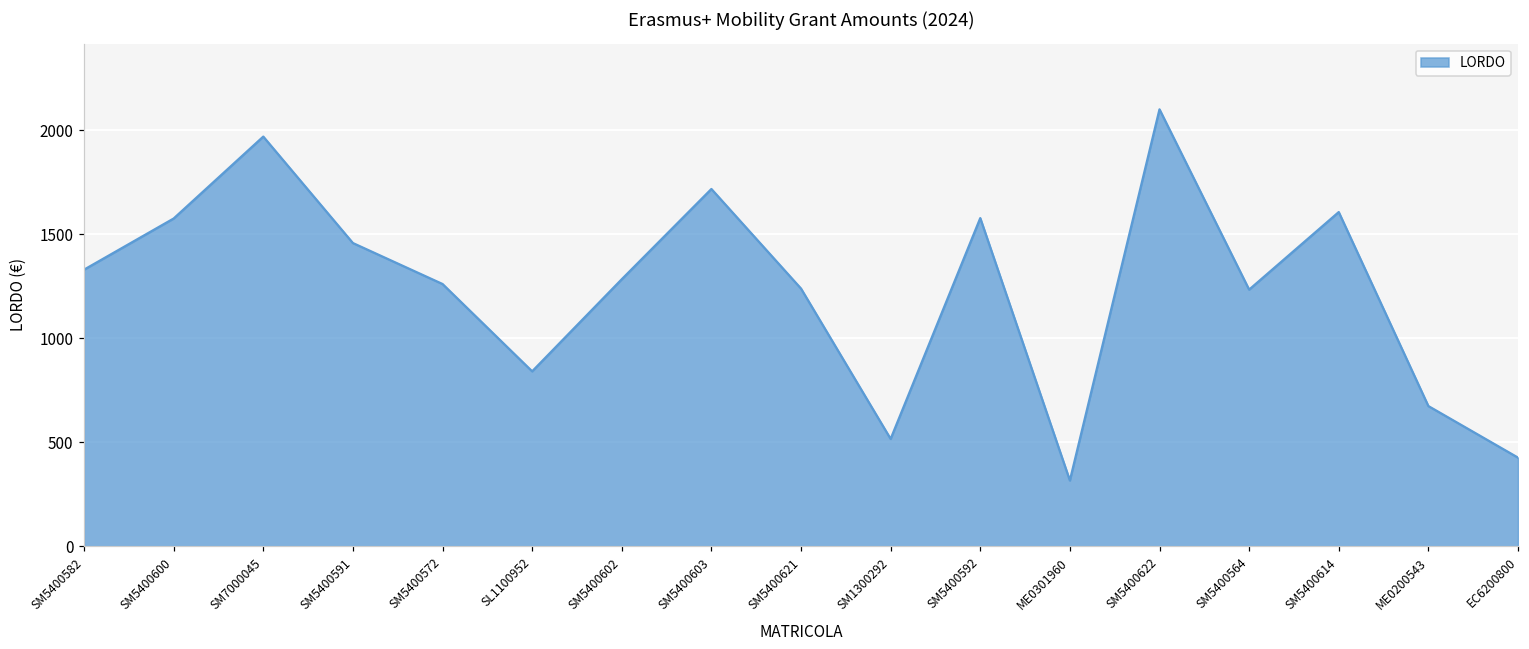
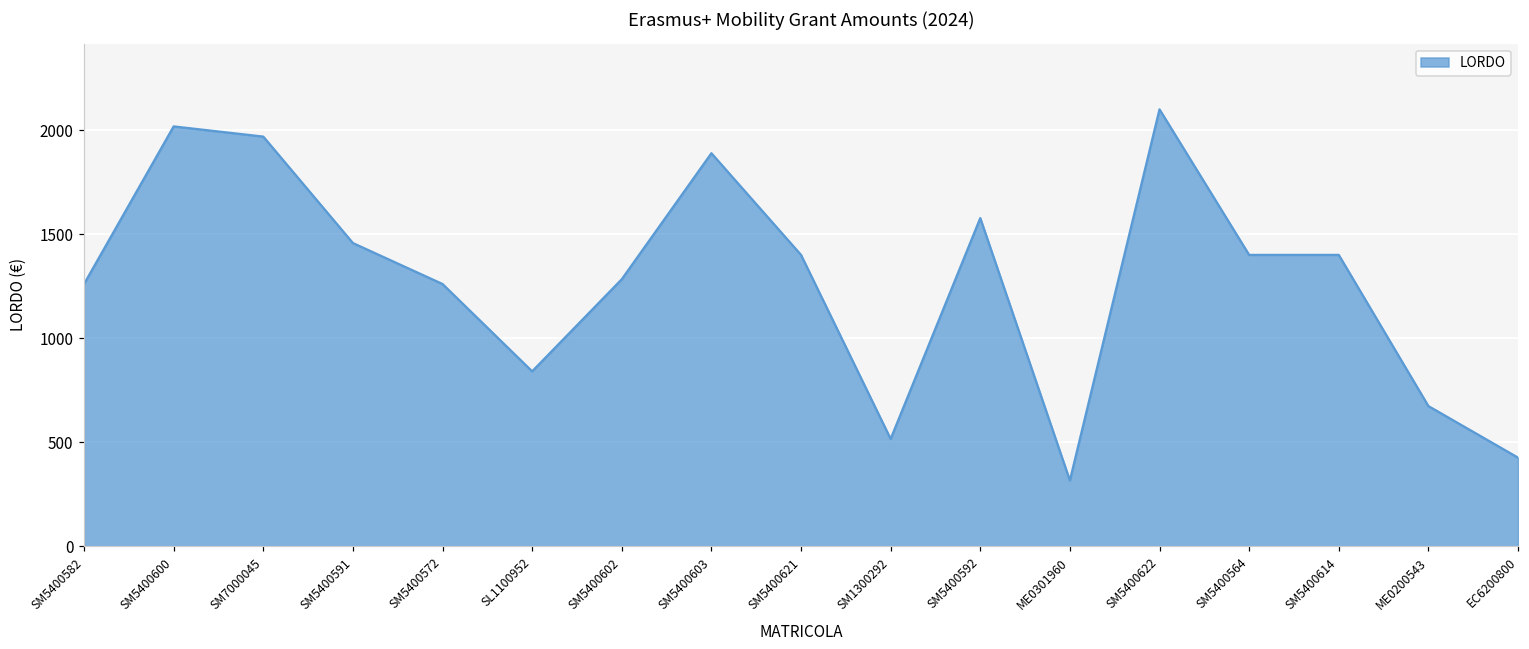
  {
-   "SM5400582": 1330,
-   "SM5400600": 1580,
+   "SM5400582": 1260,
+   "SM5400600": 2020,
    "SM7000045": 1970,
    "SM5400591": 1460,
    "SM5400572": 1260,
    "SL1100952": 840,
    "SM5400602": 1280,
-   "SM5400603": 1720,
-   "SM5400621": 1240,
+   "SM5400603": 1890,
+   "SM5400621": 1400,
    "SM1300292": 520,
    "SM5400592": 1580,
    "ME0301960": 320,
    "SM5400622": 2100,
-   "SM5400564": 1230,
-   "SM5400614": 1610,
+   "SM5400564": 1400,
+   "SM5400614": 1400,
    "ME0200543": 670,
    "EC6200800": 430
  }
